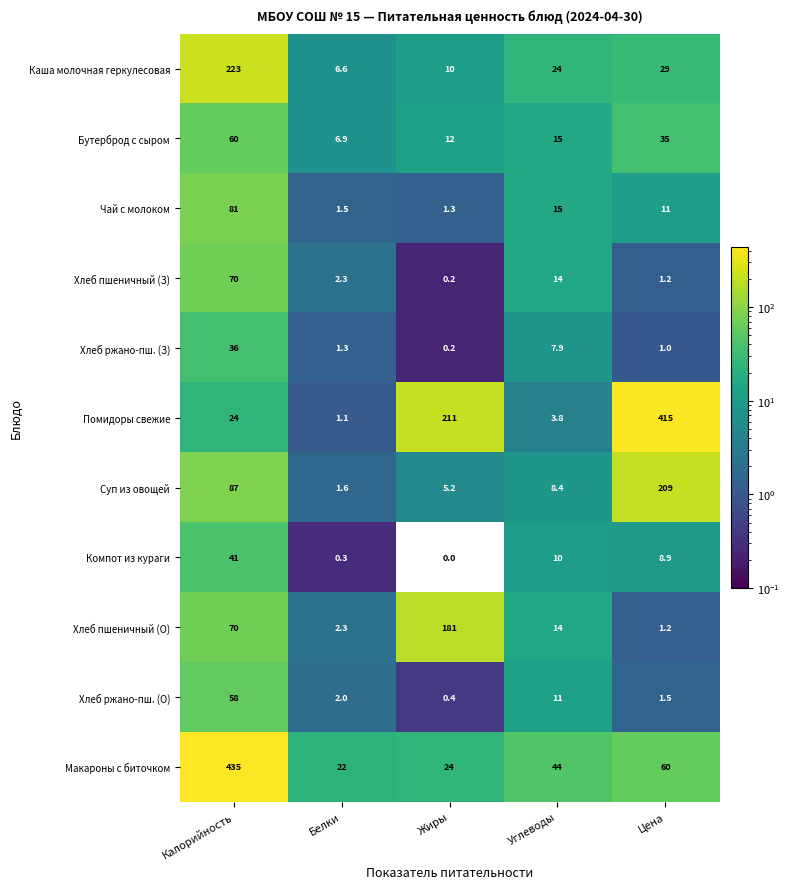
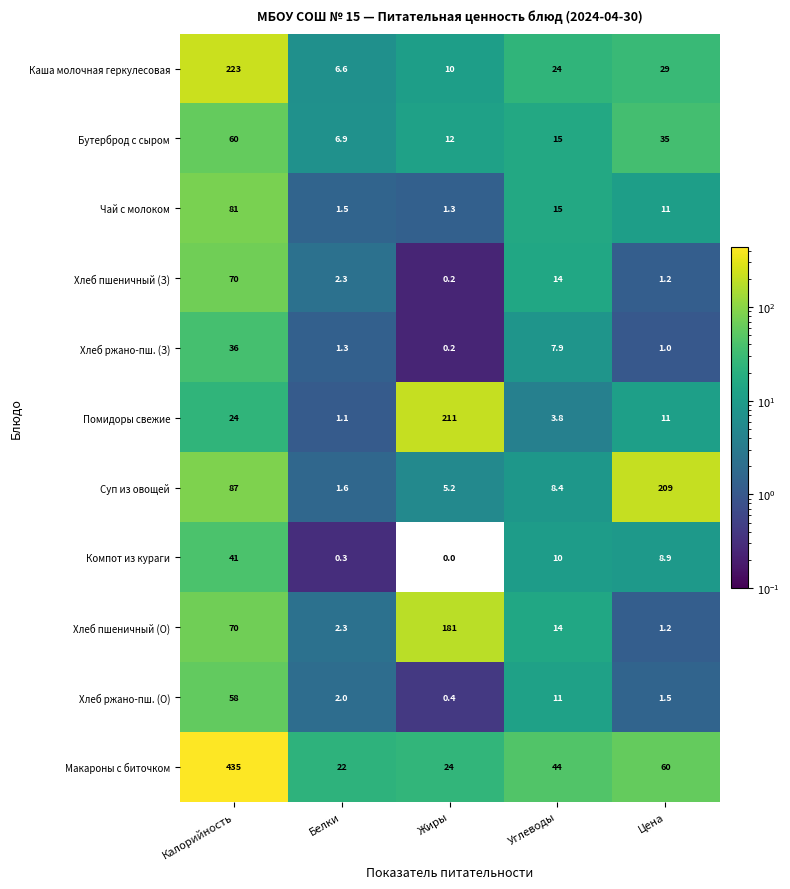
  {
    "Каша молочная геркулесовая": {
      "Калорийность": 223,
      "Белки": 6.6,
      "Жиры": 10,
      "Углеводы": 24,
      "Цена": 29
    },
    "Бутерброд с сыром": {
      "Калорийность": 60,
      "Белки": 6.9,
      "Жиры": 12,
      "Углеводы": 15,
      "Цена": 35
    },
    "Чай с молоком": {
      "Калорийность": 81,
      "Белки": 1.5,
      "Жиры": 1.3,
      "Углеводы": 15,
      "Цена": 11
    },
    "Хлеб пшеничный (З)": {
      "Калорийность": 70,
      "Белки": 2.3,
      "Жиры": 0.2,
      "Углеводы": 14,
      "Цена": 1.2
    },
    "Хлеб ржано-пш. (З)": {
      "Калорийность": 36,
      "Белки": 1.3,
      "Жиры": 0.2,
      "Углеводы": 7.9,
      "Цена": 1.0
    },
    "Помидоры свежие": {
      "Калорийность": 24,
      "Белки": 1.1,
      "Жиры": 211,
      "Углеводы": 3.8,
-     "Цена": 415
+     "Цена": 11
    },
    "Суп из овощей": {
      "Калорийность": 87,
      "Белки": 1.6,
      "Жиры": 5.2,
      "Углеводы": 8.4,
      "Цена": 209
    },
    "Компот из кураги": {
      "Калорийность": 41,
      "Белки": 0.3,
      "Жиры": 0.0,
      "Углеводы": 10,
      "Цена": 8.9
    },
    "Хлеб пшеничный (О)": {
      "Калорийность": 70,
      "Белки": 2.3,
      "Жиры": 181,
      "Углеводы": 14,
      "Цена": 1.2
    },
    "Хлеб ржано-пш. (О)": {
      "Калорийность": 58,
      "Белки": 2.0,
      "Жиры": 0.4,
      "Углеводы": 11,
      "Цена": 1.5
    },
    "Макароны с биточком": {
      "Калорийность": 435,
      "Белки": 22,
      "Жиры": 24,
      "Углеводы": 44,
      "Цена": 60
    }
  }
